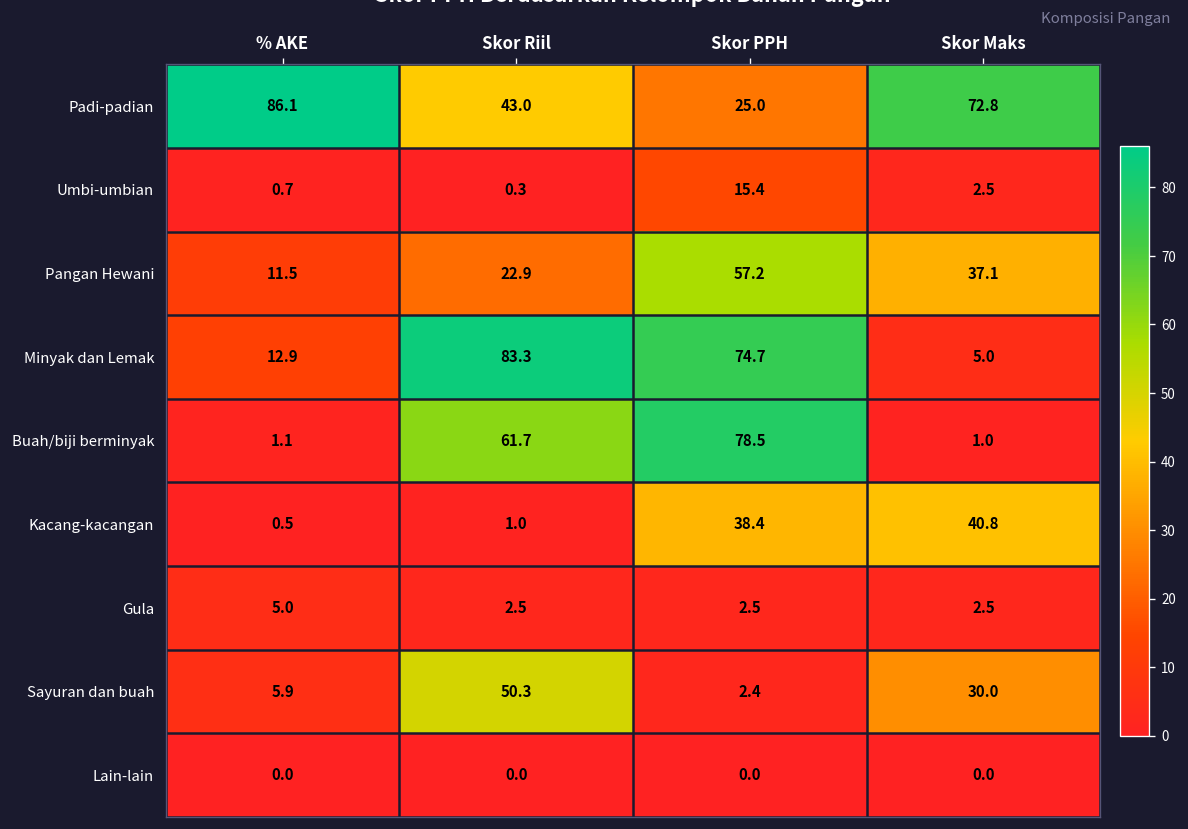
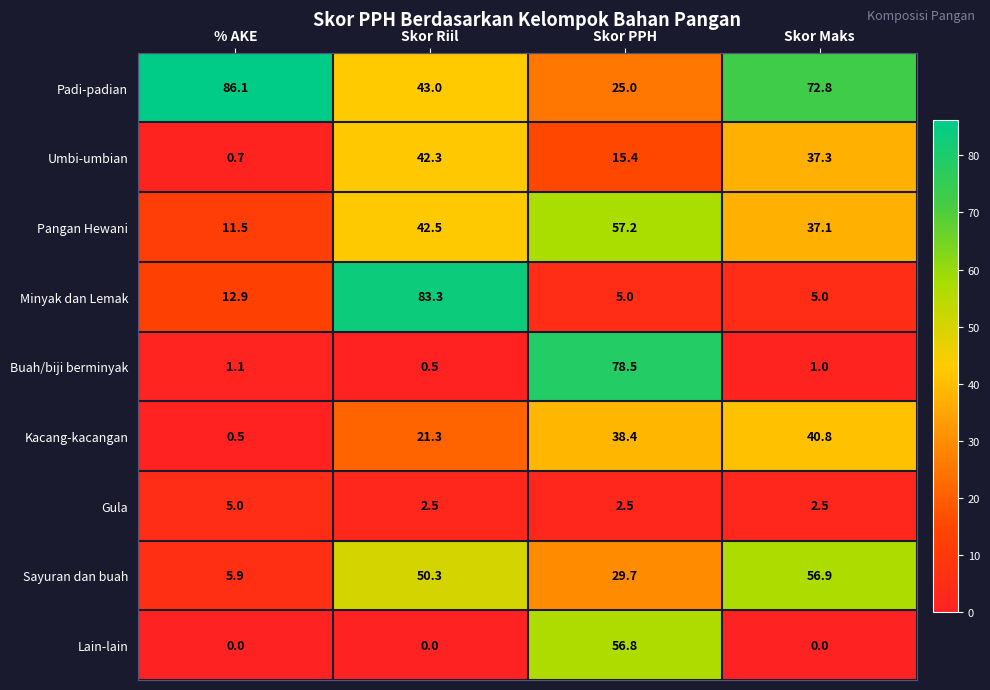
  {
    "Padi-padian": {
      "% AKE": 86.1,
      "Skor Riil": 43.0,
      "Skor PPH": 25.0,
      "Skor Maks": 72.8
    },
    "Umbi-umbian": {
      "% AKE": 0.7,
-     "Skor Riil": 0.3,
+     "Skor Riil": 42.3,
      "Skor PPH": 15.4,
-     "Skor Maks": 2.5
+     "Skor Maks": 37.3
    },
    "Pangan Hewani": {
      "% AKE": 11.5,
-     "Skor Riil": 22.9,
+     "Skor Riil": 42.5,
      "Skor PPH": 57.2,
      "Skor Maks": 37.1
    },
    "Minyak dan Lemak": {
      "% AKE": 12.9,
      "Skor Riil": 83.3,
-     "Skor PPH": 74.7,
+     "Skor PPH": 5.0,
      "Skor Maks": 5.0
    },
    "Buah/biji berminyak": {
      "% AKE": 1.1,
-     "Skor Riil": 61.7,
+     "Skor Riil": 0.5,
      "Skor PPH": 78.5,
      "Skor Maks": 1.0
    },
    "Kacang-kacangan": {
      "% AKE": 0.5,
-     "Skor Riil": 1.0,
+     "Skor Riil": 21.3,
      "Skor PPH": 38.4,
      "Skor Maks": 40.8
    },
    "Gula": {
      "% AKE": 5.0,
      "Skor Riil": 2.5,
      "Skor PPH": 2.5,
      "Skor Maks": 2.5
    },
    "Sayuran dan buah": {
      "% AKE": 5.9,
      "Skor Riil": 50.3,
-     "Skor PPH": 2.4,
-     "Skor Maks": 30.0
+     "Skor PPH": 29.7,
+     "Skor Maks": 56.9
    },
    "Lain-lain": {
      "% AKE": 0.0,
      "Skor Riil": 0.0,
-     "Skor PPH": 0.0,
+     "Skor PPH": 56.8,
      "Skor Maks": 0.0
    }
  }
